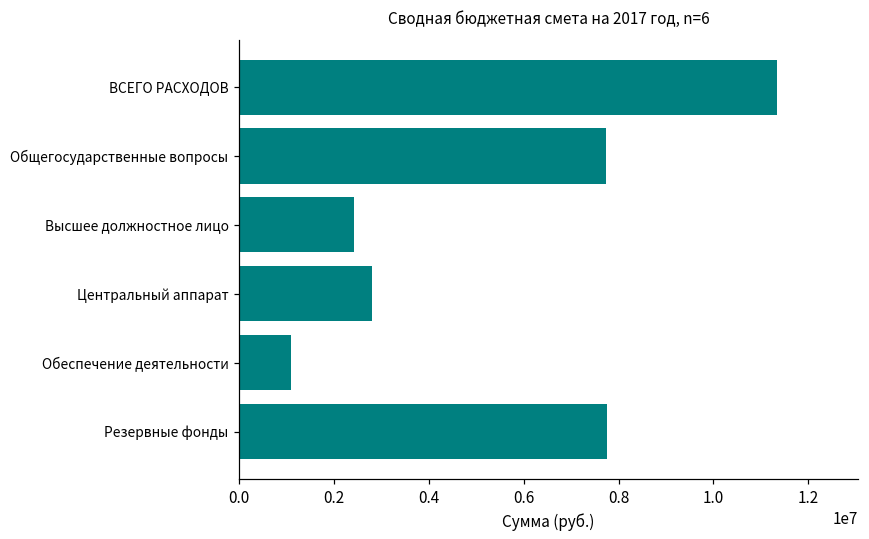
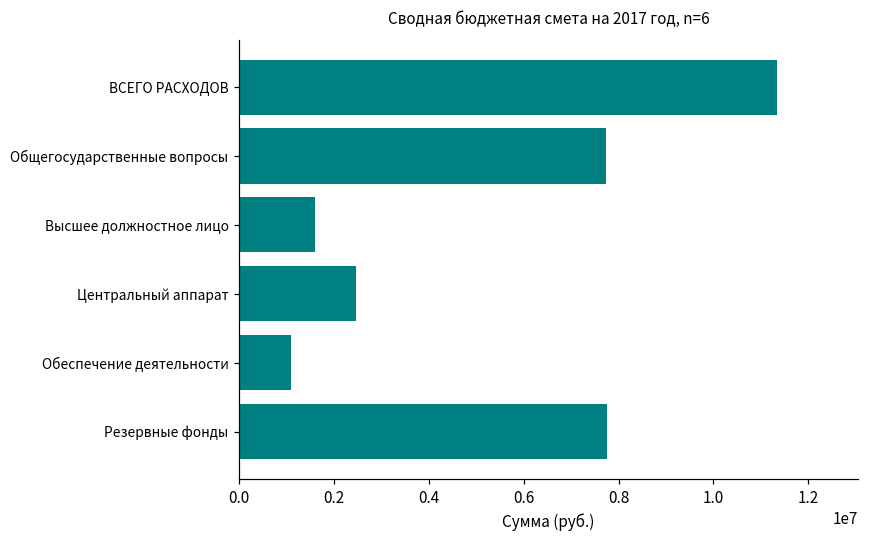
  {
    "ВСЕГО РАСХОДОВ": 11300000,
    "Общегосударственные вопросы": 7700000,
-   "Высшее должностное лицо": 2400000,
-   "Центральный аппарат": 2800000,
+   "Высшее должностное лицо": 1600000,
+   "Центральный аппарат": 2500000,
    "Обеспечение деятельности": 1100000,
    "Резервные фонды": 7800000
  }
